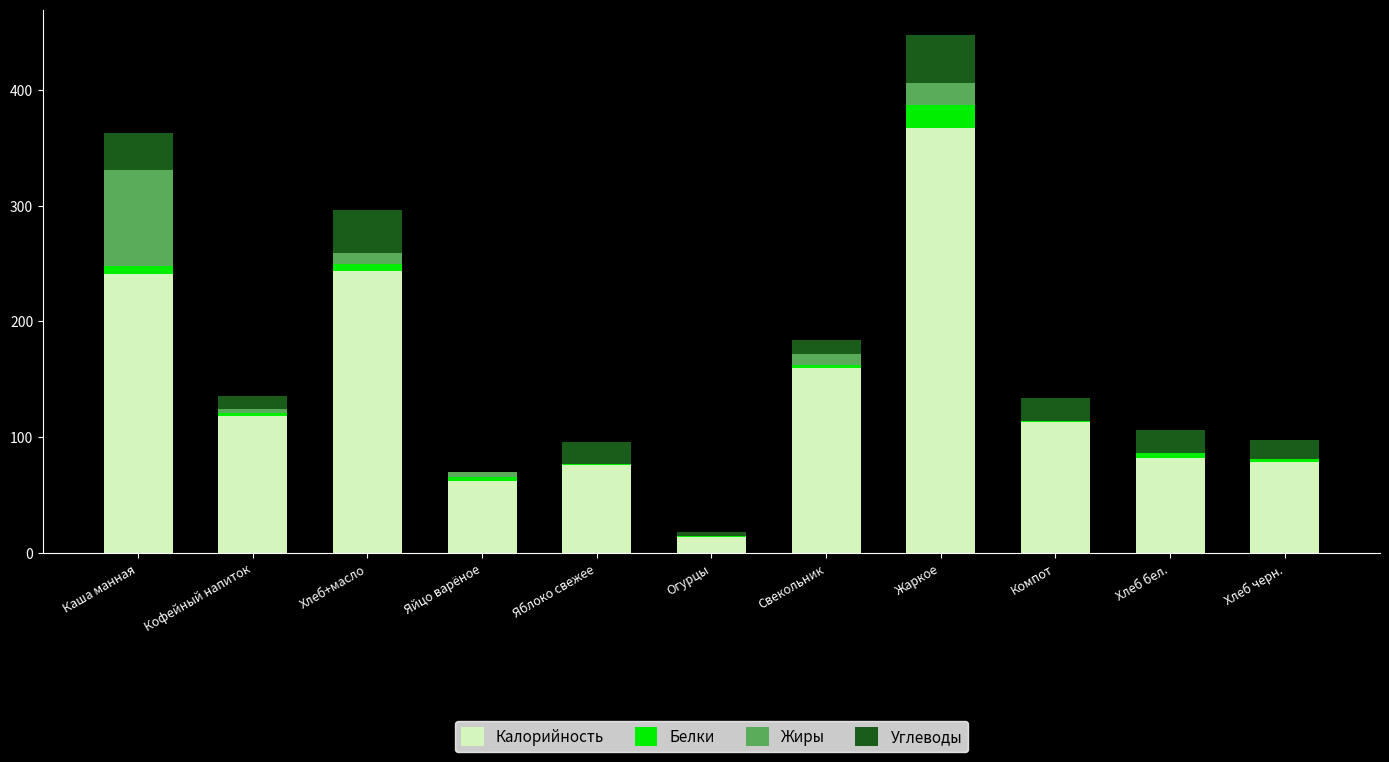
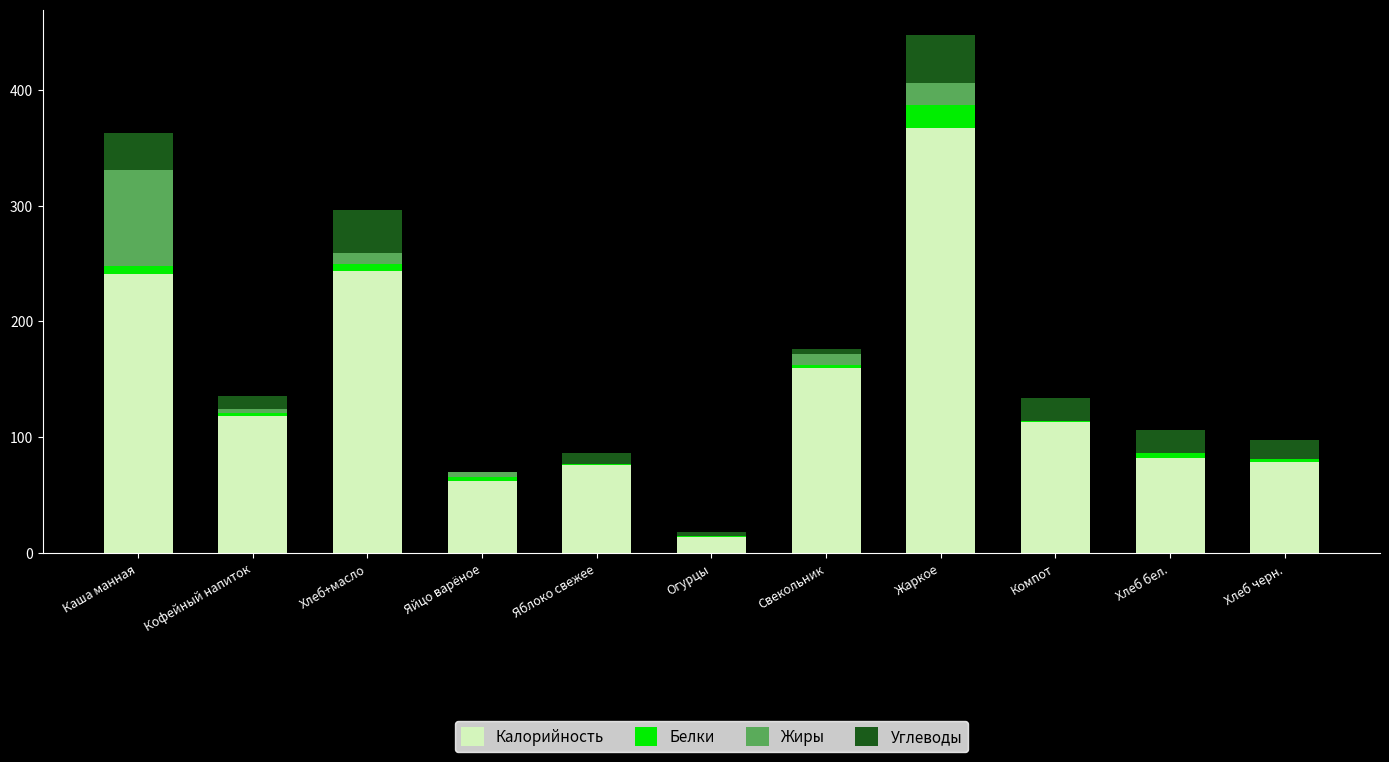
  {
    "Калорийность": {
      "Каша манная": 241,
      "Кофейный напиток": 118,
      "Хлеб+масло": 244,
      "Яйцо варёное": 62,
      "Яблоко свежее": 76,
      "Огурцы": 14,
      "Свекольник": 160,
      "Жаркое": 367,
      "Компот": 113,
      "Хлеб бел.": 82,
      "Хлеб черн.": 79
    },
    "Белки": {
      "Каша манная": 7,
      "Кофейный напиток": 3,
      "Хлеб+масло": 6,
      "Яйцо варёное": 4,
      "Жаркое": 20,
      "Хлеб бел.": 4
    },
    "Жиры": {
      "Каша манная": 83,
      "Кофейный напиток": 3,
      "Хлеб+масло": 9,
      "Яйцо варёное": 4,
      "Яблоко свежее": 0,
      "Огурцы": 0,
      "Свекольник": 10,
      "Жаркое": 19,
      "Компот": 0,
      "Хлеб бел.": 0,
      "Хлеб черн.": 0
    },
    "Углеводы": {
      "Каша манная": 32,
      "Кофейный напиток": 12,
      "Хлеб+масло": 37,
      "Яйцо варёное": 0,
-     "Яблоко свежее": 19,
+     "Яблоко свежее": 9,
      "Огурцы": 3,
-     "Свекольник": 12,
+     "Свекольник": 4,
      "Жаркое": 41,
      "Компот": 20,
      "Хлеб бел.": 20,
      "Хлеб черн.": 17
    }
  }
